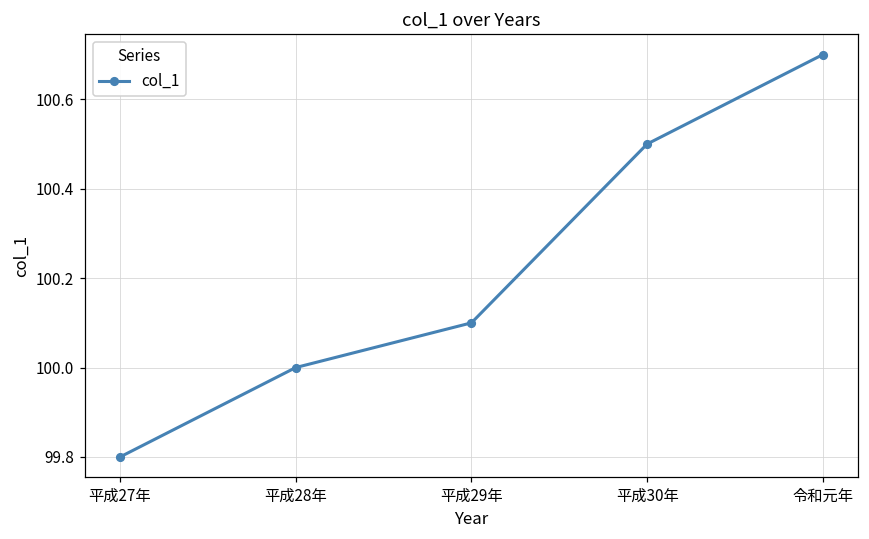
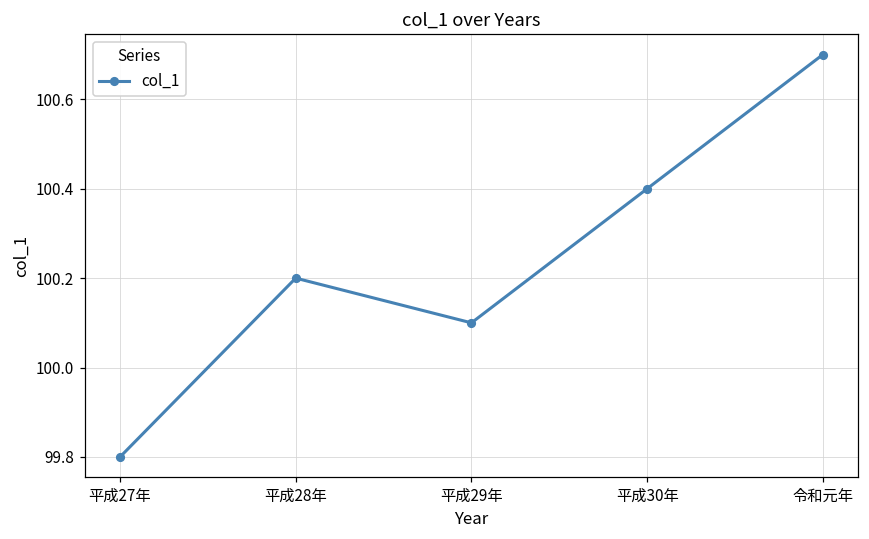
  {
    "平成27年": 99.8,
-   "平成28年": 100.0,
+   "平成28年": 100.2,
    "平成29年": 100.1,
-   "平成30年": 100.5,
+   "平成30年": 100.4,
    "令和元年": 100.7
  }
